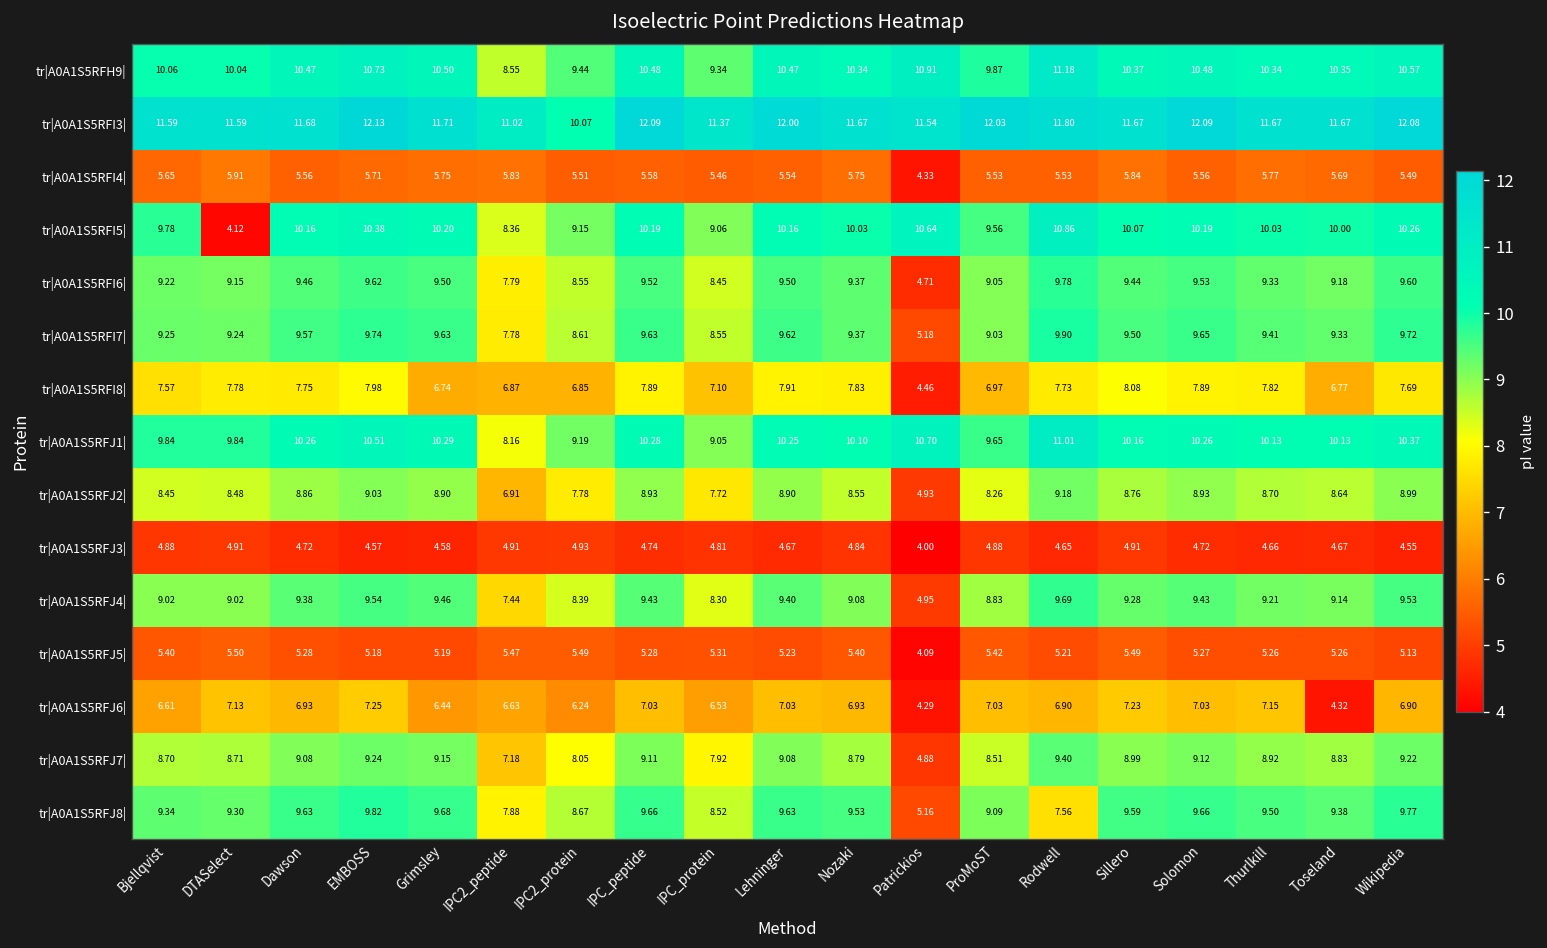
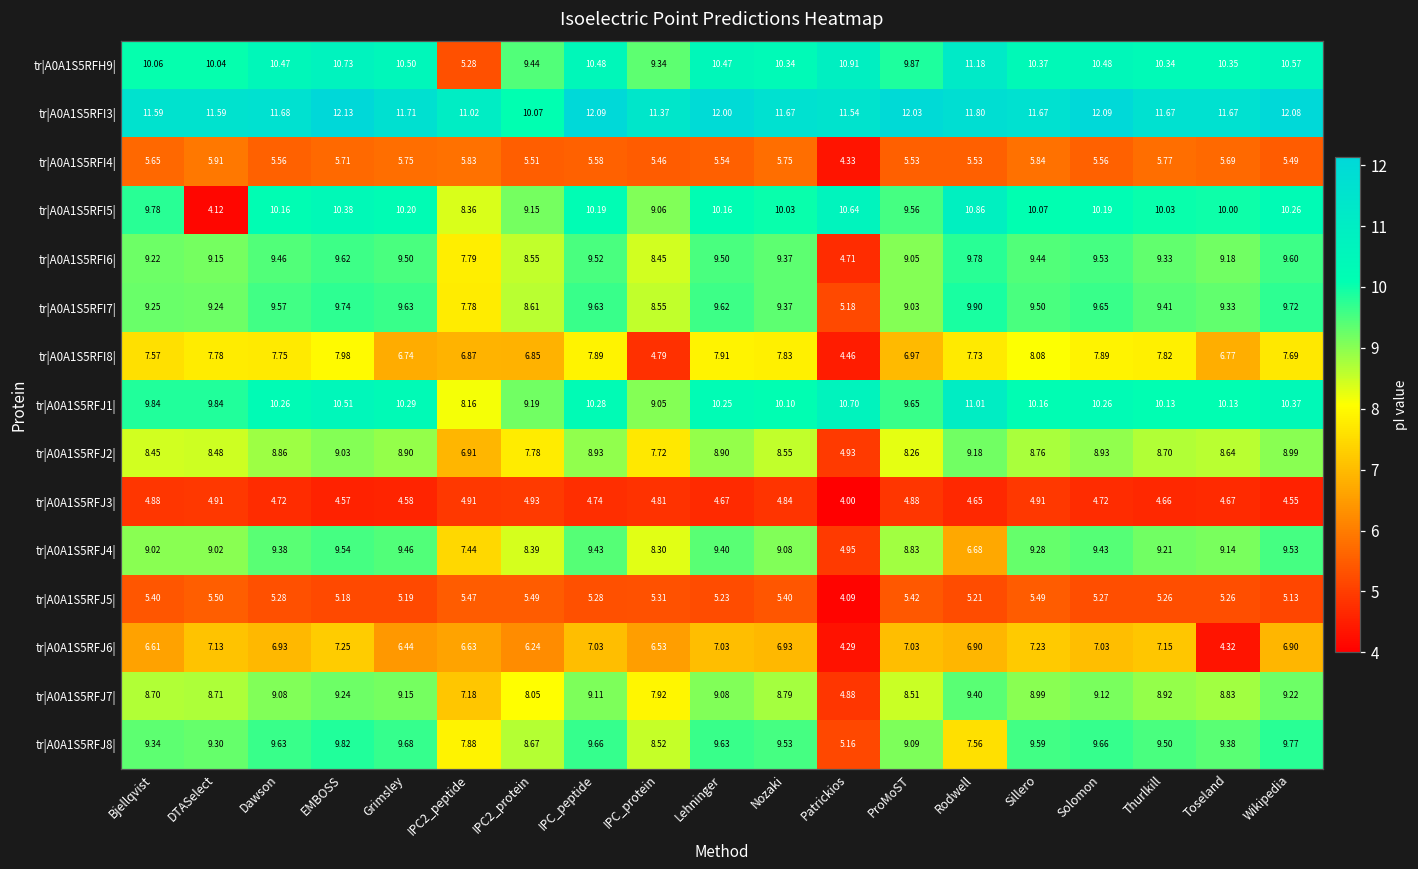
  {
    "tr|A0A1S5RFH9|": {
      "Bjellqvist": 10.06,
      "DTASelect": 10.04,
      "Dawson": 10.47,
      "EMBOSS": 10.73,
      "Grimsley": 10.50,
-     "IPC2_peptide": 8.55,
+     "IPC2_peptide": 5.28,
      "IPC2_protein": 9.44,
      "IPC_peptide": 10.48,
      "IPC_protein": 9.34,
      "Lehninger": 10.47,
      "Nozaki": 10.34,
      "Patrickios": 10.91,
      "ProMoST": 9.87,
      "Rodwell": 11.18,
      "Sillero": 10.37,
      "Solomon": 10.48,
      "Thurlkill": 10.34,
      "Toseland": 10.35,
      "Wikipedia": 10.57
    },
    "tr|A0A1S5RFI8|": {
      "Bjellqvist": 7.57,
      "DTASelect": 7.78,
      "Dawson": 7.75,
      "EMBOSS": 7.98,
      "Grimsley": 6.74,
      "IPC2_peptide": 6.87,
      "IPC2_protein": 6.85,
      "IPC_peptide": 7.89,
-     "IPC_protein": 7.10,
+     "IPC_protein": 4.79,
      "Lehninger": 7.91,
      "Nozaki": 7.83,
      "Patrickios": 4.46,
      "ProMoST": 6.97,
      "Rodwell": 7.73,
      "Sillero": 8.08,
      "Solomon": 7.89,
      "Thurlkill": 7.82,
      "Toseland": 6.77,
      "Wikipedia": 7.69
    },
    "tr|A0A1S5RFJ4|": {
      "Bjellqvist": 9.02,
      "DTASelect": 9.02,
      "Dawson": 9.38,
      "EMBOSS": 9.54,
      "Grimsley": 9.46,
      "IPC2_peptide": 7.44,
      "IPC2_protein": 8.39,
      "IPC_peptide": 9.43,
      "IPC_protein": 8.30,
      "Lehninger": 9.40,
      "Nozaki": 9.08,
      "Patrickios": 4.95,
      "ProMoST": 8.83,
-     "Rodwell": 9.69,
+     "Rodwell": 6.68,
      "Sillero": 9.28,
      "Solomon": 9.43,
      "Thurlkill": 9.21,
      "Toseland": 9.14,
      "Wikipedia": 9.53
    }
  }
